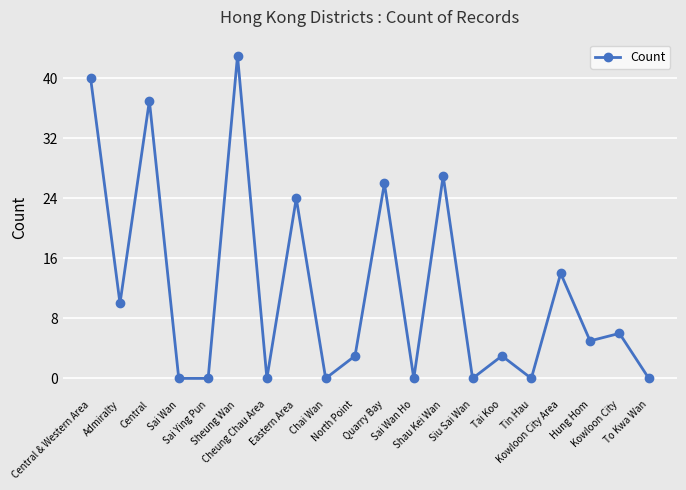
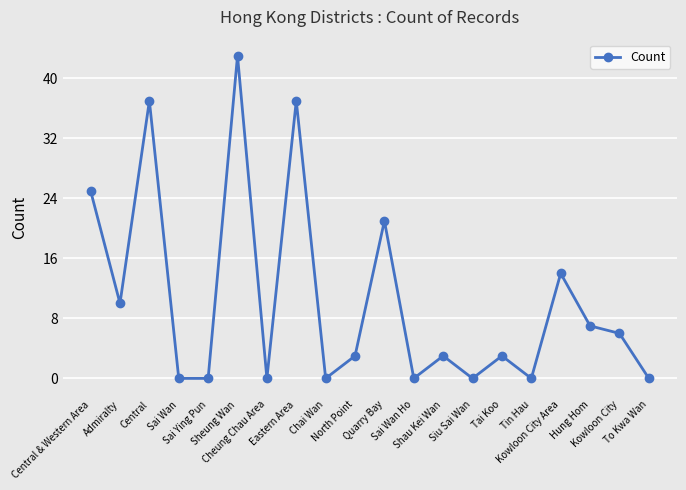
  {
-   "Central & Western Area": 40,
+   "Central & Western Area": 25,
    "Admiralty": 10,
    "Central": 37,
    "Sai Wan": 0,
    "Sai Ying Pun": 0,
    "Sheung Wan": 43,
    "Cheung Chau Area": 0,
-   "Eastern Area": 24,
+   "Eastern Area": 37,
    "Chai Wan": 0,
    "North Point": 3,
-   "Quarry Bay": 26,
+   "Quarry Bay": 21,
    "Sai Wan Ho": 0,
-   "Shau Kei Wan": 27,
+   "Shau Kei Wan": 3,
    "Siu Sai Wan": 0,
    "Tai Koo": 3,
    "Tin Hau": 0,
    "Kowloon City Area": 14,
-   "Hung Hom": 5,
+   "Hung Hom": 7,
    "Kowloon City": 6,
    "To Kwa Wan": 0
  }
